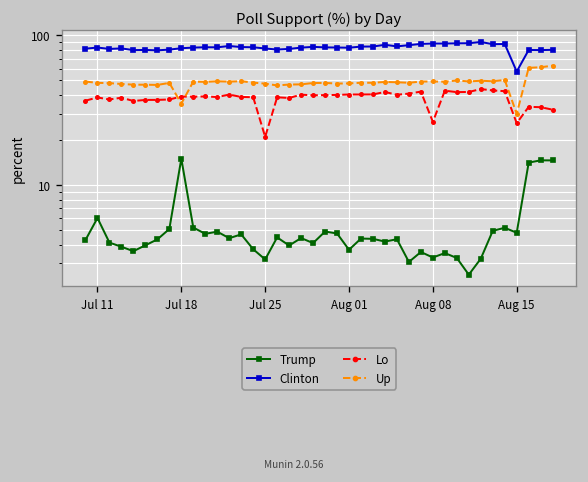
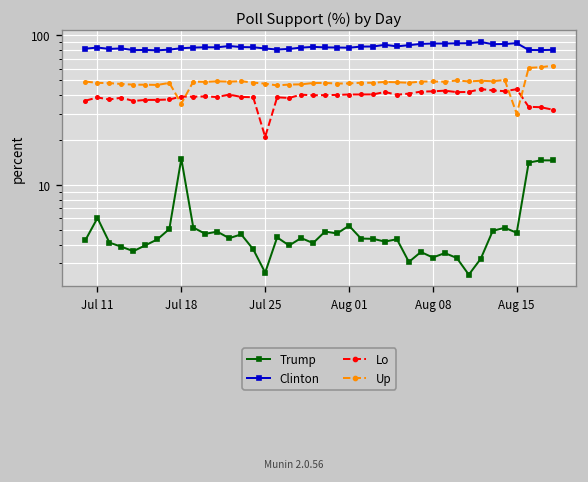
  {
    "Trump": {
      "Jul 11": 6,
      "Jul 18": 15,
-     "Jul 25": 3.2,
-     "Aug 01": 3.7,
+     "Jul 25": 2.6,
+     "Aug 01": 5.4,
      "Aug 08": 3.3,
      "Aug 15": 4.8
    },
    "Clinton": {
      "Jul 11": 80,
      "Jul 18": 80,
      "Jul 25": 80,
      "Aug 01": 80,
      "Aug 08": 90,
-     "Aug 15": 60
+     "Aug 15": 90
    },
    "Lo": {
      "Jul 11": 38,
      "Jul 18": 39,
      "Jul 25": 21,
      "Aug 01": 40,
-     "Aug 08": 26,
-     "Aug 15": 26
+     "Aug 08": 42,
+     "Aug 15": 44
    },
    "Up": {
      "Jul 11": 48,
      "Jul 18": 35,
      "Jul 25": 48,
      "Aug 01": 48,
      "Aug 08": 49,
      "Aug 15": 30
    }
  }
